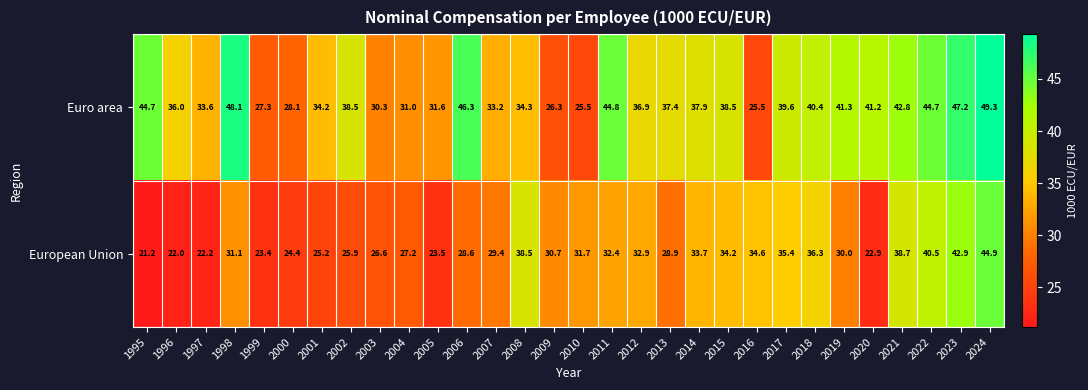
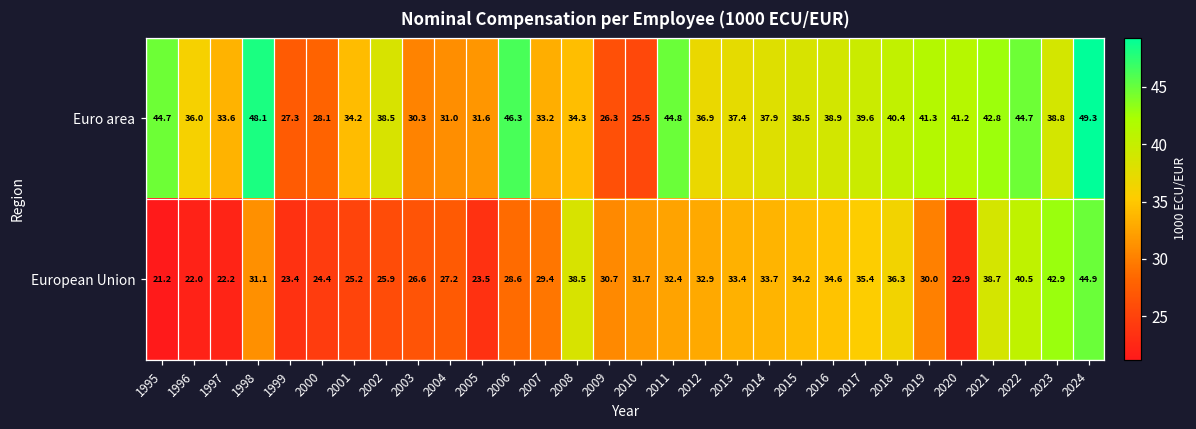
  {
    "Euro area": {
      "1995": 44.7,
      "1996": 36.0,
      "1997": 33.6,
      "1998": 48.1,
      "1999": 27.3,
      "2000": 28.1,
      "2001": 34.2,
      "2002": 38.5,
      "2003": 30.3,
      "2004": 31.0,
      "2005": 31.6,
      "2006": 46.3,
      "2007": 33.2,
      "2008": 34.3,
      "2009": 26.3,
      "2010": 25.5,
      "2011": 44.8,
      "2012": 36.9,
      "2013": 37.4,
      "2014": 37.9,
      "2015": 38.5,
-     "2016": 25.5,
+     "2016": 38.9,
      "2017": 39.6,
      "2018": 40.4,
      "2019": 41.3,
      "2020": 41.2,
      "2021": 42.8,
      "2022": 44.7,
-     "2023": 47.2,
+     "2023": 38.8,
      "2024": 49.3
    },
    "European Union": {
      "1995": 21.2,
      "1996": 22.0,
      "1997": 22.2,
      "1998": 31.1,
      "1999": 23.4,
      "2000": 24.4,
      "2001": 25.2,
      "2002": 25.9,
      "2003": 26.6,
      "2004": 27.2,
      "2005": 23.5,
      "2006": 28.6,
      "2007": 29.4,
      "2008": 38.5,
      "2009": 30.7,
      "2010": 31.7,
      "2011": 32.4,
      "2012": 32.9,
-     "2013": 28.9,
+     "2013": 33.4,
      "2014": 33.7,
      "2015": 34.2,
      "2016": 34.6,
      "2017": 35.4,
      "2018": 36.3,
      "2019": 30.0,
      "2020": 22.9,
      "2021": 38.7,
      "2022": 40.5,
      "2023": 42.9,
      "2024": 44.9
    }
  }
